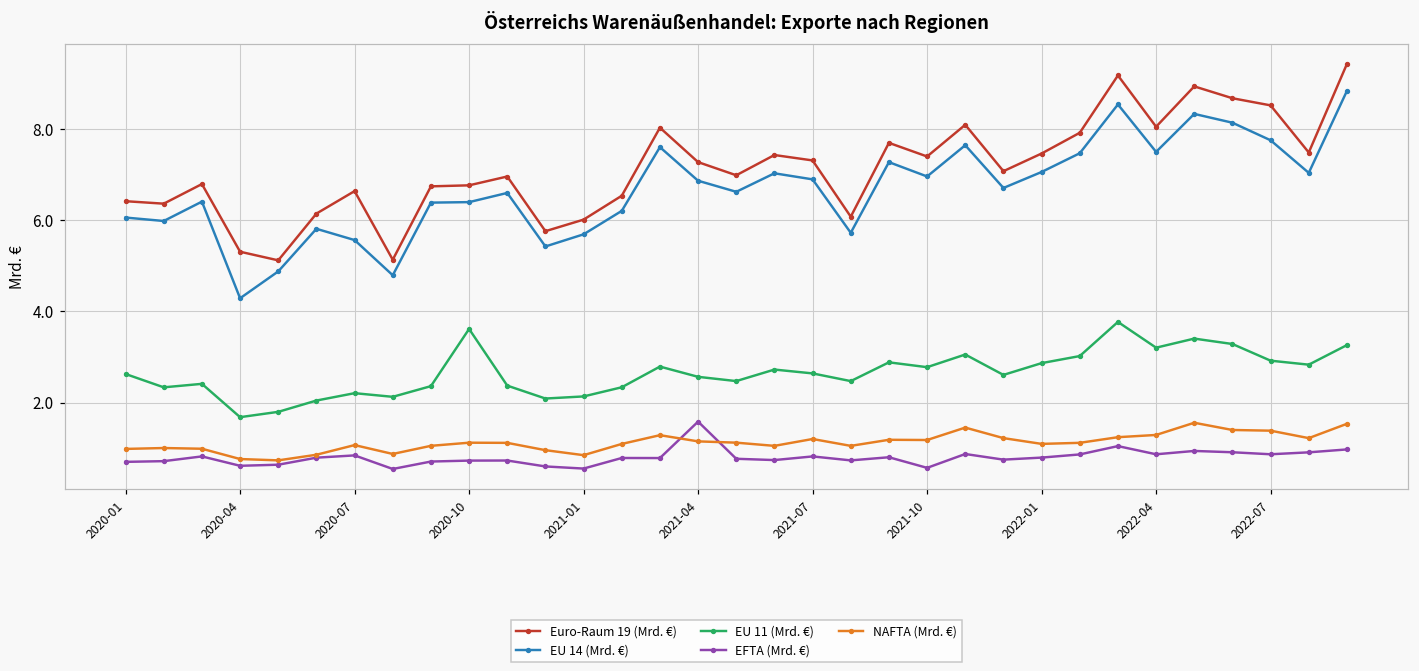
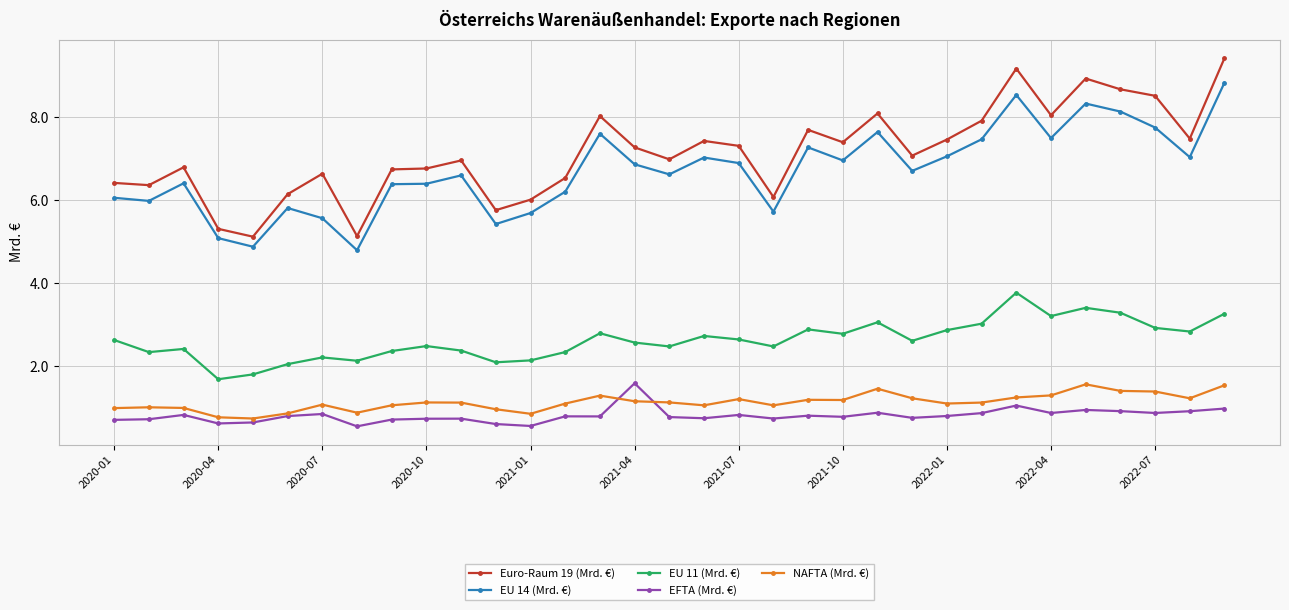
  {
    "Euro-Raum 19 (Mrd. €)": {
      "2020-01": 6.4,
      "2020-04": 5.3,
      "2020-07": 6.6,
      "2020-10": 6.8,
      "2021-01": 6.0,
      "2021-04": 7.3,
      "2021-07": 7.3,
      "2021-10": 7.4,
      "2022-01": 7.5,
      "2022-04": 8.0,
      "2022-07": 8.5
    },
    "EU 14 (Mrd. €)": {
      "2020-01": 6.1,
-     "2020-04": 4.3,
+     "2020-04": 5.1,
      "2020-07": 5.6,
      "2020-10": 6.4,
      "2021-01": 5.7,
      "2021-04": 6.9,
      "2021-07": 6.9,
      "2021-10": 7.0,
      "2022-01": 7.1,
      "2022-04": 7.5,
      "2022-07": 7.8
    },
    "EU 11 (Mrd. €)": {
      "2020-01": 2.6,
      "2020-04": 1.7,
      "2020-07": 2.2,
-     "2020-10": 3.6,
+     "2020-10": 2.5,
      "2021-01": 2.1,
      "2021-04": 2.6,
      "2021-07": 2.6,
      "2021-10": 2.8,
      "2022-01": 2.9,
      "2022-04": 3.2,
      "2022-07": 2.9
    },
    "EFTA (Mrd. €)": {
      "2020-01": 0.7,
      "2020-04": 0.6,
      "2020-07": 0.8,
      "2020-10": 0.7,
      "2021-01": 0.6,
      "2021-04": 1.6,
      "2021-07": 0.8,
-     "2021-10": 0.6,
+     "2021-10": 0.8,
      "2022-01": 0.8,
      "2022-04": 0.9,
      "2022-07": 0.9
    },
    "NAFTA (Mrd. €)": {
      "2020-01": 1.0,
      "2020-04": 0.8,
      "2020-07": 1.1,
      "2020-10": 1.1,
      "2021-01": 0.8,
      "2021-04": 1.1,
      "2021-07": 1.2,
      "2021-10": 1.2,
      "2022-01": 1.1,
      "2022-04": 1.3,
      "2022-07": 1.4
    }
  }
